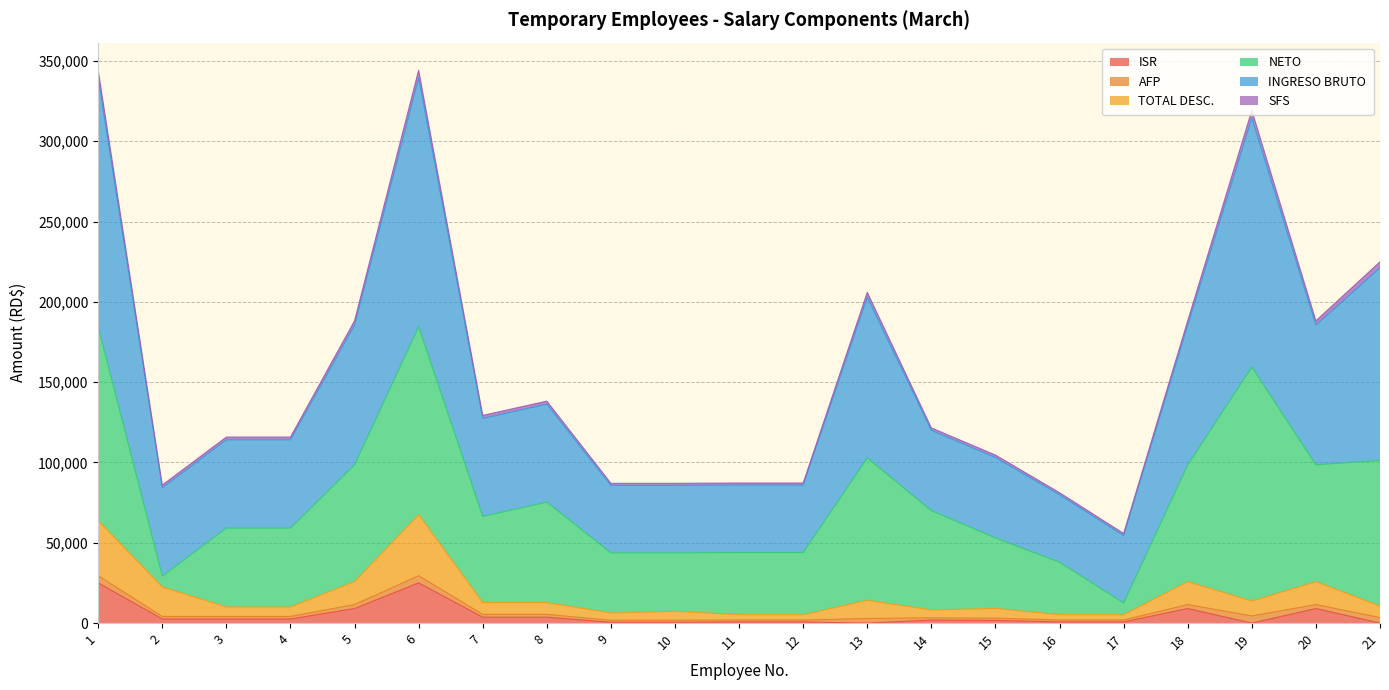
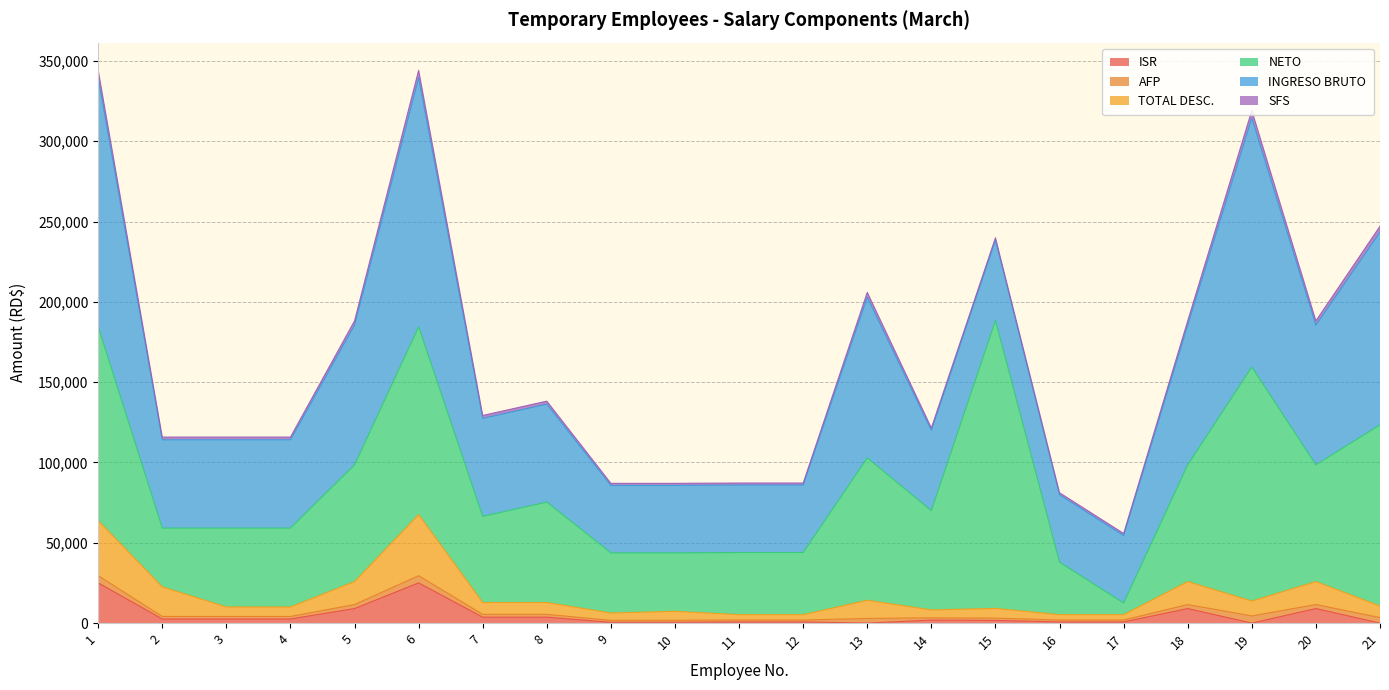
  {
    "NETO": {
      "1": "121,000",
-     "2": "7,000",
+     "2": "37,000",
      "3": "49,000",
      "4": "49,000",
      "5": "73,000",
      "6": "117,000",
      "7": "54,000",
      "8": "63,000",
      "9": "37,000",
      "10": "36,000",
      "11": "39,000",
      "12": "39,000",
      "13": "89,000",
      "14": "62,000",
-     "15": "44,000",
+     "15": "179,000",
      "16": "33,000",
      "17": "7,000",
      "18": "73,000",
      "19": "146,000",
      "20": "73,000",
-     "21": "91,000"
+     "21": "113,000"
    },
    "INGRESO BRUTO": {
      "1": "155,000",
      "2": "55,000",
      "3": "55,000",
      "4": "55,000",
      "5": "87,000",
      "6": "155,000",
      "7": "61,000",
      "8": "61,000",
      "13": "100,000",
      "18": "87,000",
      "19": "155,000",
      "20": "87,000",
      "21": "120,000"
    },
    "SFS": {
      "1": "5,000",
      "2": "2,000",
      "3": "2,000",
      "4": "2,000",
      "5": "3,000",
      "6": "5,000",
      "7": "2,000",
      "8": "2,000",
      "13": "3,000",
      "18": "3,000",
      "20": "3,000",
      "21": "4,000"
    }
  }
